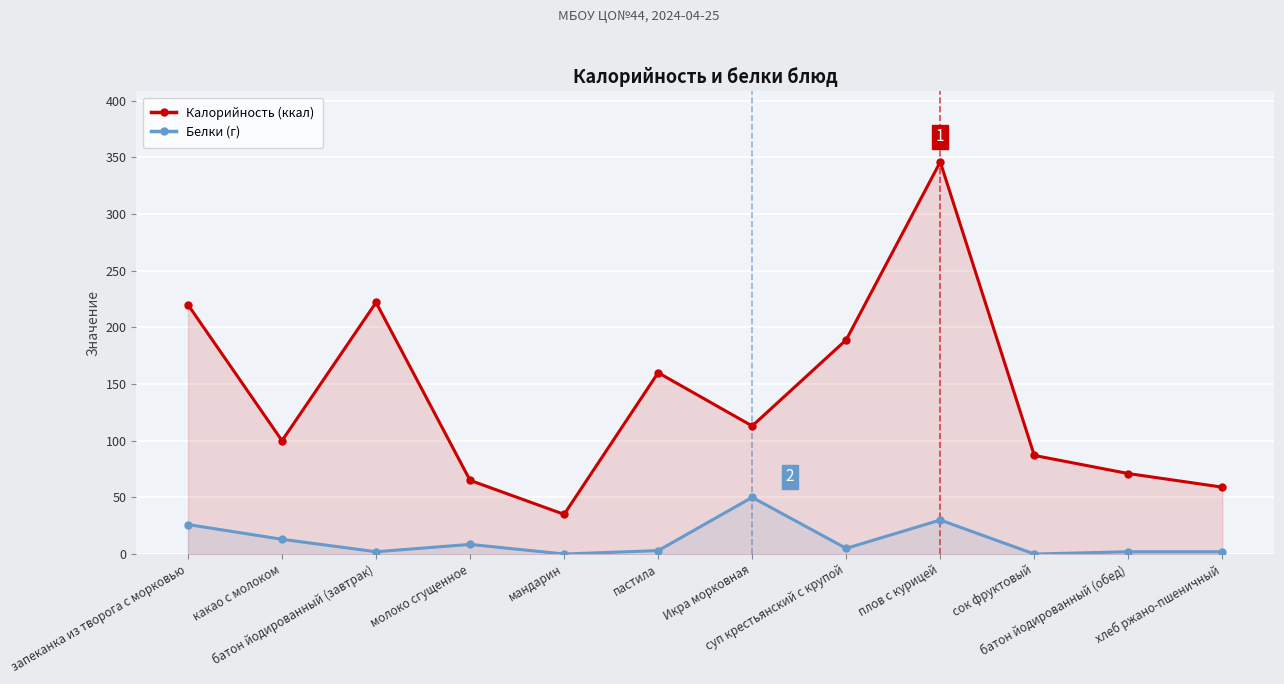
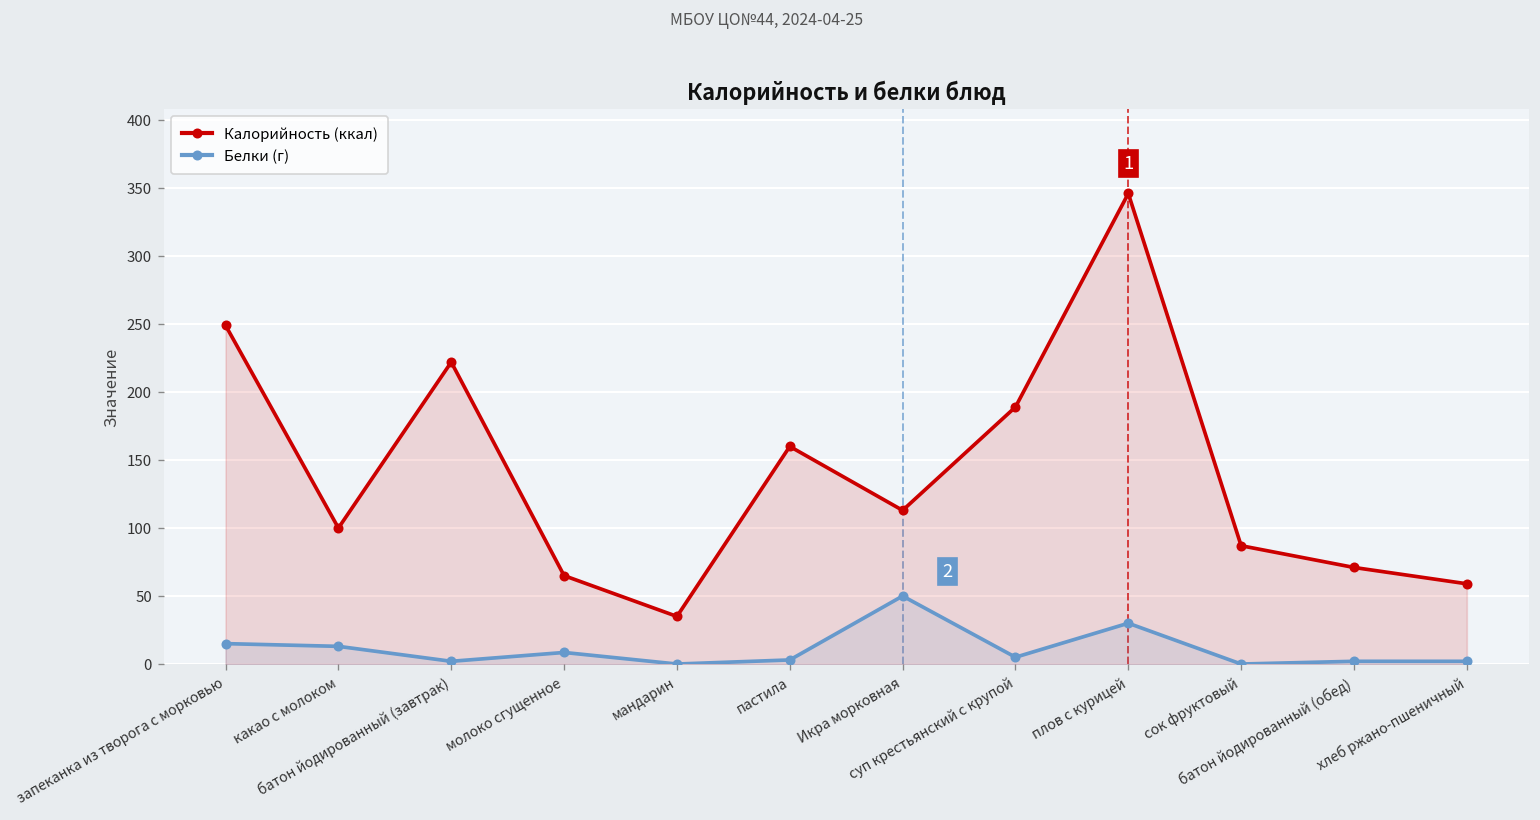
  {
    "Калорийность (ккал)": {
-     "запеканка из творога с морковью": 220,
+     "запеканка из творога с морковью": 249,
      "какао с молоком": 100,
      "батон йодированный (завтрак)": 222,
      "молоко сгущенное": 65,
      "мандарин": 35,
      "пастила": 160,
      "Икра морковная": 113,
      "суп крестьянский с крупой": 189,
      "сок фруктовый": 87,
      "батон йодированный (обед)": 71,
      "хлеб ржано-пшеничный": 59
    },
    "Белки (г)": {
-     "запеканка из творога с морковью": 26,
+     "запеканка из творога с морковью": 15,
      "какао с молоком": 13,
      "батон йодированный (завтрак)": 2,
      "молоко сгущенное": 9,
      "мандарин": 0,
      "пастила": 3,
      "Икра морковная": 50,
      "суп крестьянский с крупой": 5,
      "плов с курицей": 30,
      "сок фруктовый": 0,
      "батон йодированный (обед)": 2,
      "хлеб ржано-пшеничный": 2
    }
  }
